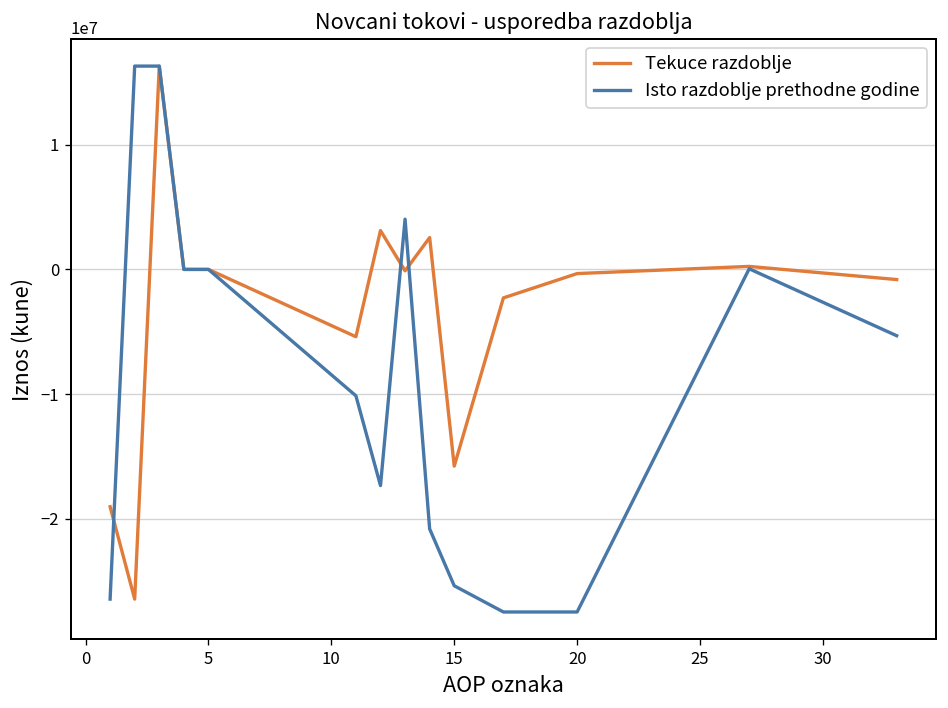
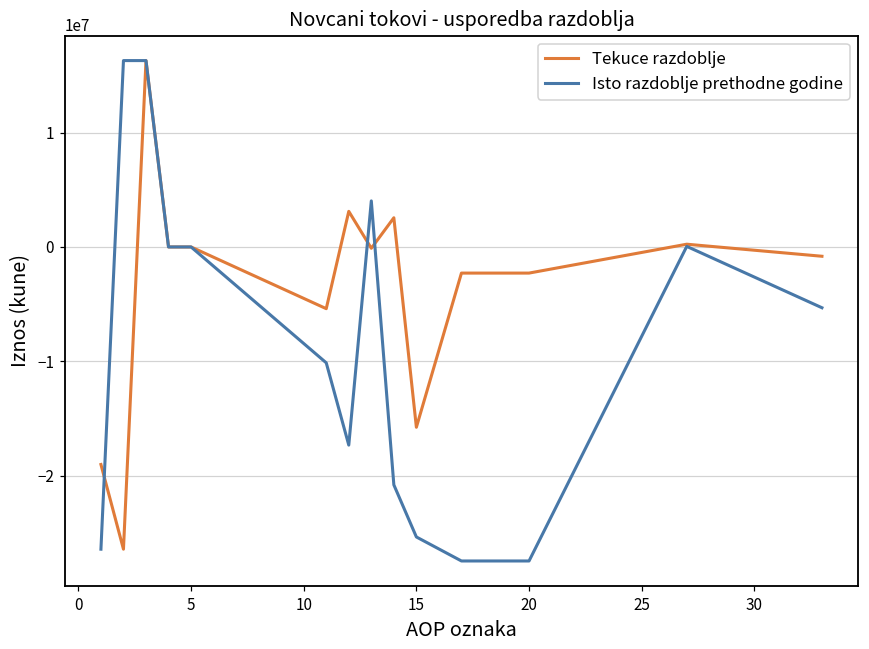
  {
    "Tekuce razdoblje": {
      "15": -15800000,
-     "20": -300000
+     "20": -2300000
    },
    "Isto razdoblje prethodne godine": {
      "15": -25400000,
      "20": -27500000
    }
  }
